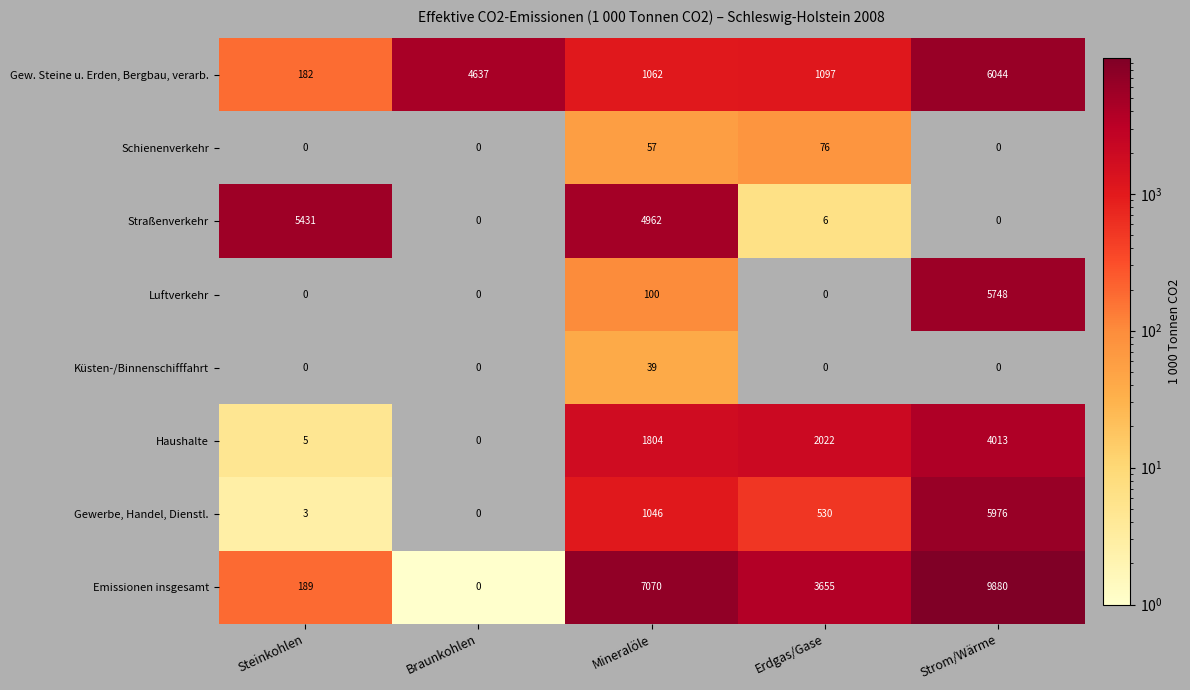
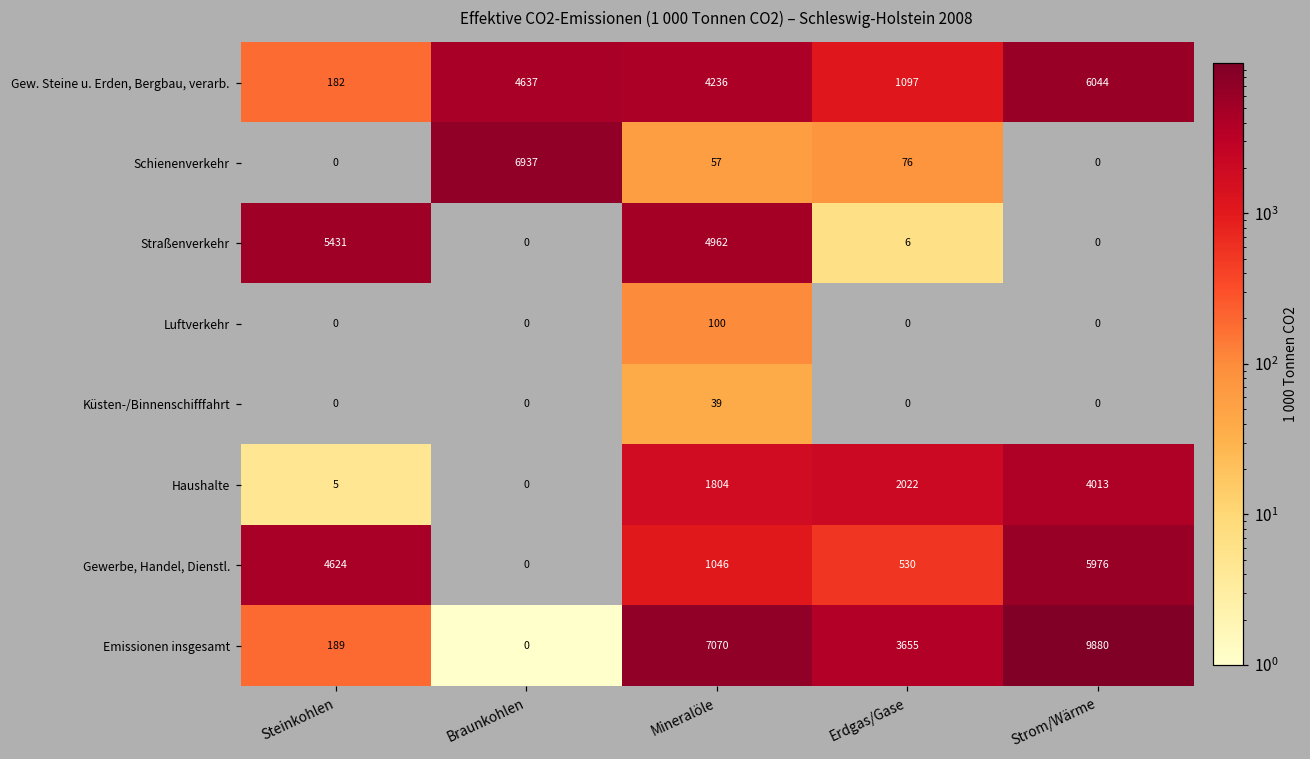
  {
    "Gew. Steine u. Erden, Bergbau, verarb.": {
      "Steinkohlen": 182,
      "Braunkohlen": 4637,
-     "Mineralöle": 1062,
+     "Mineralöle": 4236,
      "Erdgas/Gase": 1097,
      "Strom/Wärme": 6044
    },
    "Schienenverkehr": {
      "Steinkohlen": 0,
-     "Braunkohlen": 0,
+     "Braunkohlen": 6937,
      "Mineralöle": 57,
      "Erdgas/Gase": 76,
      "Strom/Wärme": 0
    },
    "Straßenverkehr": {
      "Steinkohlen": 5431,
      "Braunkohlen": 0,
      "Mineralöle": 4962,
      "Erdgas/Gase": 6,
      "Strom/Wärme": 0
    },
    "Luftverkehr": {
      "Steinkohlen": 0,
      "Braunkohlen": 0,
      "Mineralöle": 100,
      "Erdgas/Gase": 0,
-     "Strom/Wärme": 5748
+     "Strom/Wärme": 0
    },
    "Küsten-/Binnenschifffahrt": {
      "Steinkohlen": 0,
      "Braunkohlen": 0,
      "Mineralöle": 39,
      "Erdgas/Gase": 0,
      "Strom/Wärme": 0
    },
    "Haushalte": {
      "Steinkohlen": 5,
      "Braunkohlen": 0,
      "Mineralöle": 1804,
      "Erdgas/Gase": 2022,
      "Strom/Wärme": 4013
    },
    "Gewerbe, Handel, Dienstl.": {
-     "Steinkohlen": 3,
+     "Steinkohlen": 4624,
      "Braunkohlen": 0,
      "Mineralöle": 1046,
      "Erdgas/Gase": 530,
      "Strom/Wärme": 5976
    },
    "Emissionen insgesamt": {
      "Steinkohlen": 189,
      "Braunkohlen": 0,
      "Mineralöle": 7070,
      "Erdgas/Gase": 3655,
      "Strom/Wärme": 9880
    }
  }
